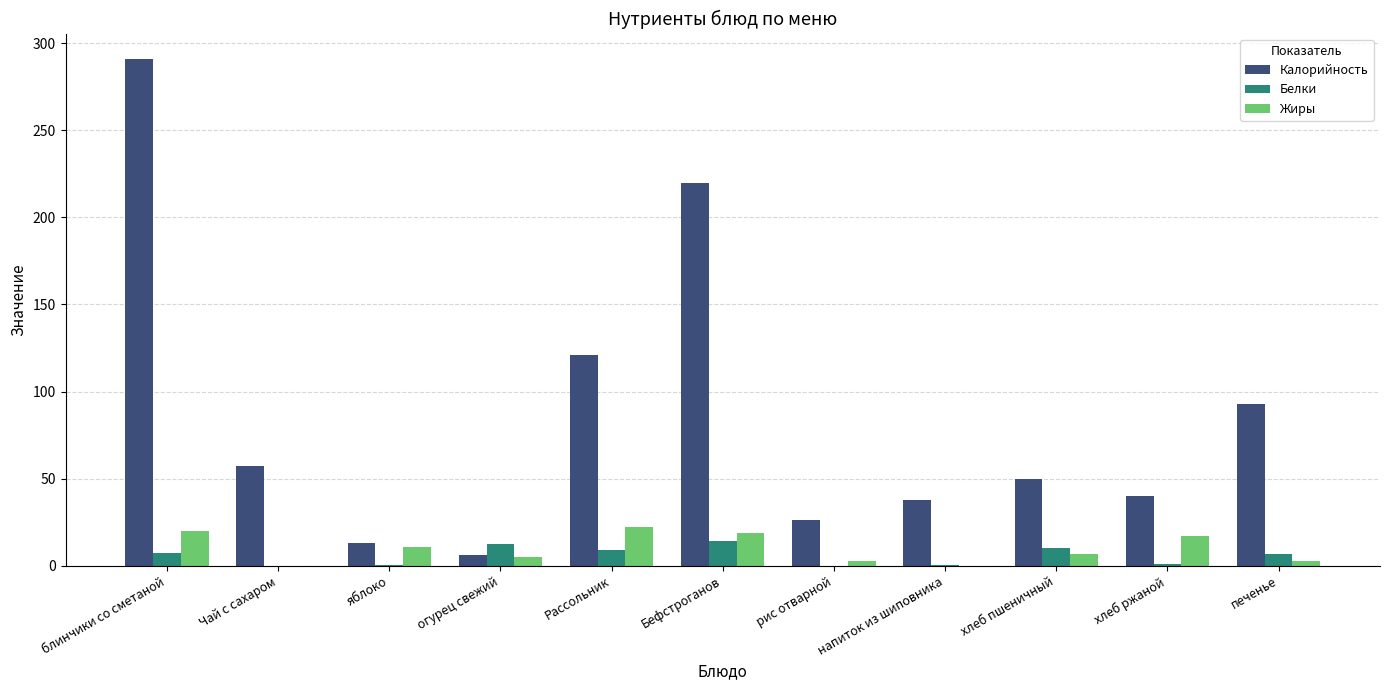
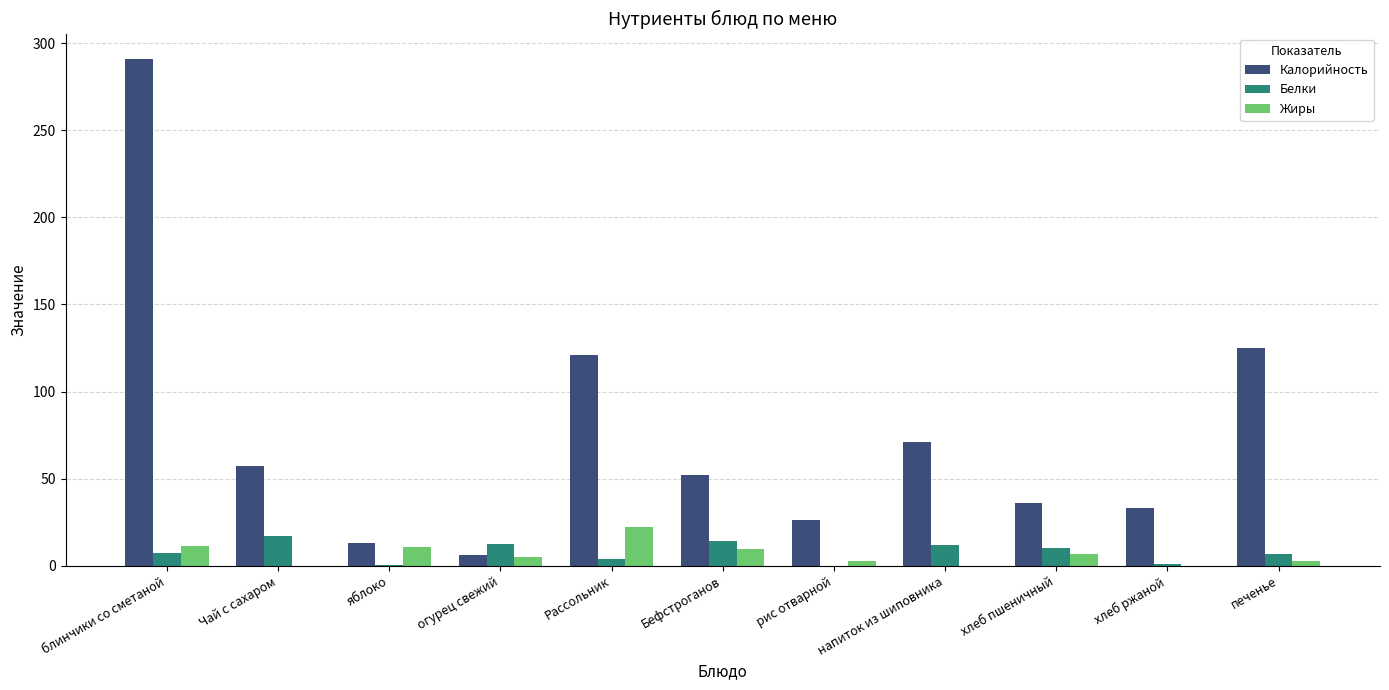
  {
    "Калорийность": {
      "блинчики со сметаной": 291,
      "Чай с сахаром": 57,
      "яблоко": 13,
      "огурец свежий": 6,
      "Рассольник": 121,
-     "Бефстроганов": 220,
+     "Бефстроганов": 52,
      "рис отварной": 26,
-     "напиток из шиповника": 38,
-     "хлеб пшеничный": 50,
-     "хлеб ржаной": 40,
-     "печенье": 93
+     "напиток из шиповника": 71,
+     "хлеб пшеничный": 36,
+     "хлеб ржаной": 33,
+     "печенье": 125
    },
    "Белки": {
      "блинчики со сметаной": 8,
-     "Чай с сахаром": 0,
+     "Чай с сахаром": 17,
      "огурец свежий": 12,
-     "Рассольник": 9,
+     "Рассольник": 4,
      "Бефстроганов": 14,
      "рис отварной": 0,
-     "напиток из шиповника": 0,
+     "напиток из шиповника": 12,
      "хлеб пшеничный": 10,
      "печенье": 7
    },
    "Жиры": {
-     "блинчики со сметаной": 20,
+     "блинчики со сметаной": 11,
      "Чай с сахаром": 0,
      "яблоко": 11,
      "огурец свежий": 5,
      "Рассольник": 22,
-     "Бефстроганов": 19,
+     "Бефстроганов": 10,
      "рис отварной": 3,
      "хлеб пшеничный": 7,
-     "хлеб ржаной": 17,
+     "хлеб ржаной": 0,
      "печенье": 3
    }
  }
